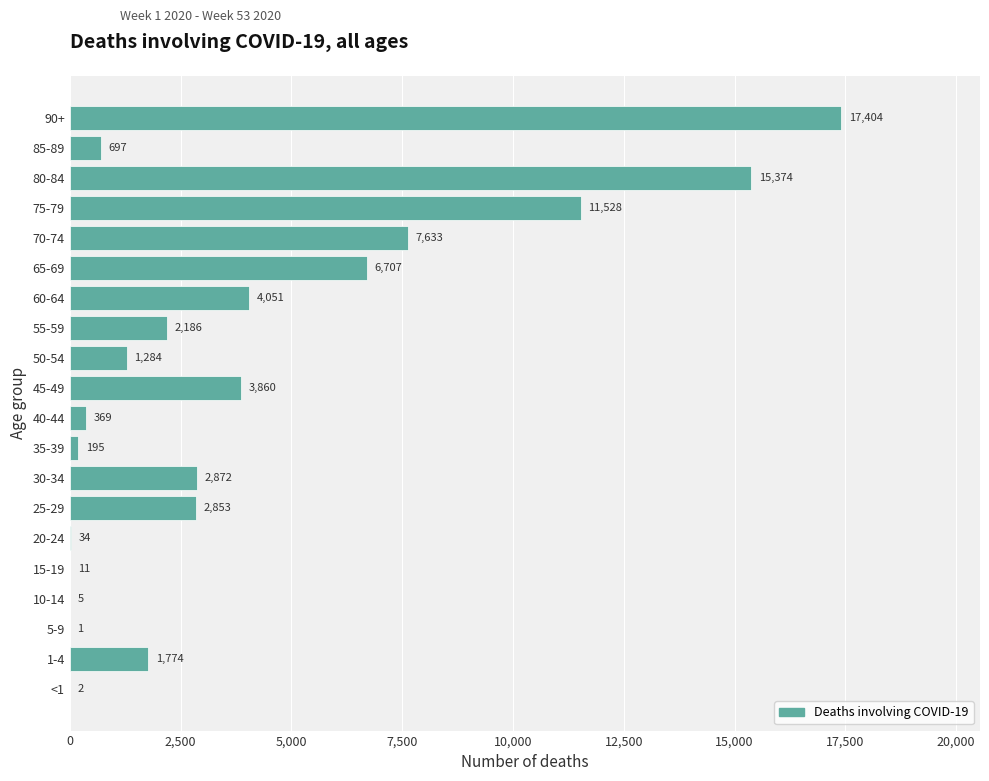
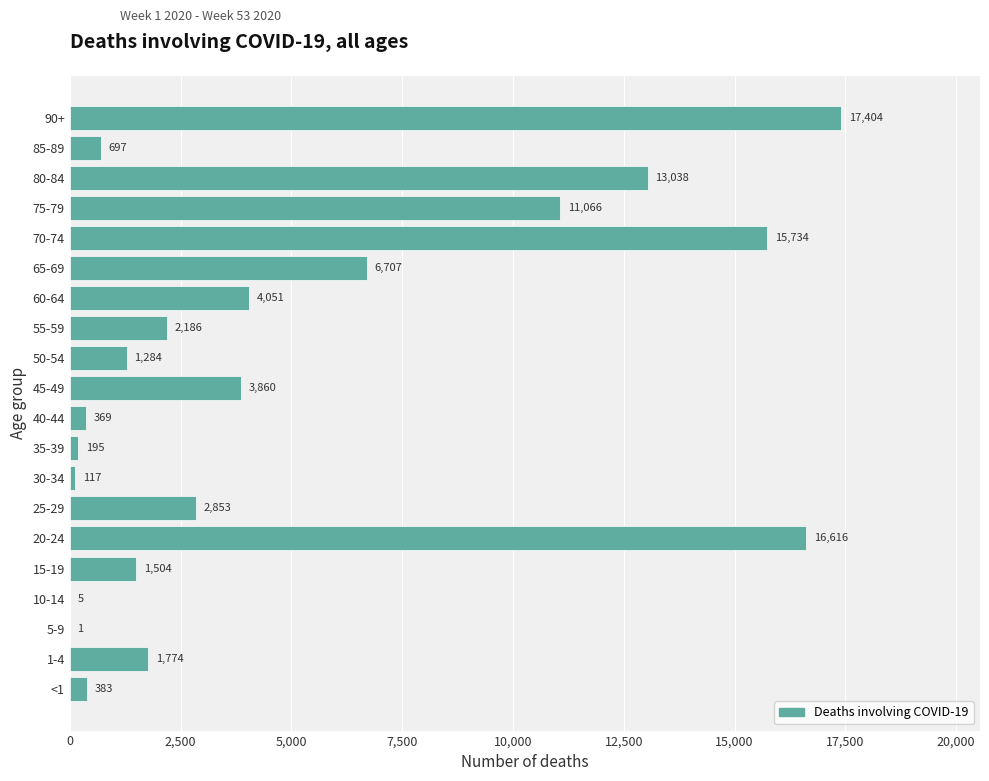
  {
    "90+": "17,404",
    "85-89": "697",
-   "80-84": "15,374",
-   "75-79": "11,528",
-   "70-74": "7,633",
+   "80-84": "13,038",
+   "75-79": "11,066",
+   "70-74": "15,734",
    "65-69": "6,707",
    "60-64": "4,051",
    "55-59": "2,186",
    "50-54": "1,284",
    "45-49": "3,860",
    "40-44": "369",
    "35-39": "195",
-   "30-34": "2,872",
+   "30-34": "117",
    "25-29": "2,853",
-   "20-24": "34",
-   "15-19": "11",
+   "20-24": "16,616",
+   "15-19": "1,504",
    "10-14": "5",
    "5-9": "1",
    "1-4": "1,774",
-   "<1": "2"
+   "<1": "383"
  }
